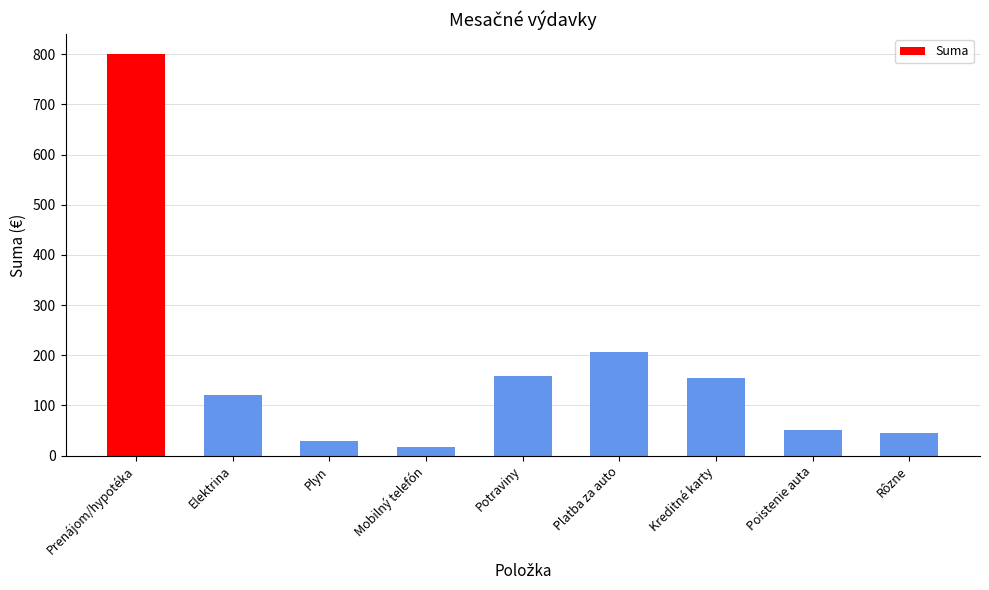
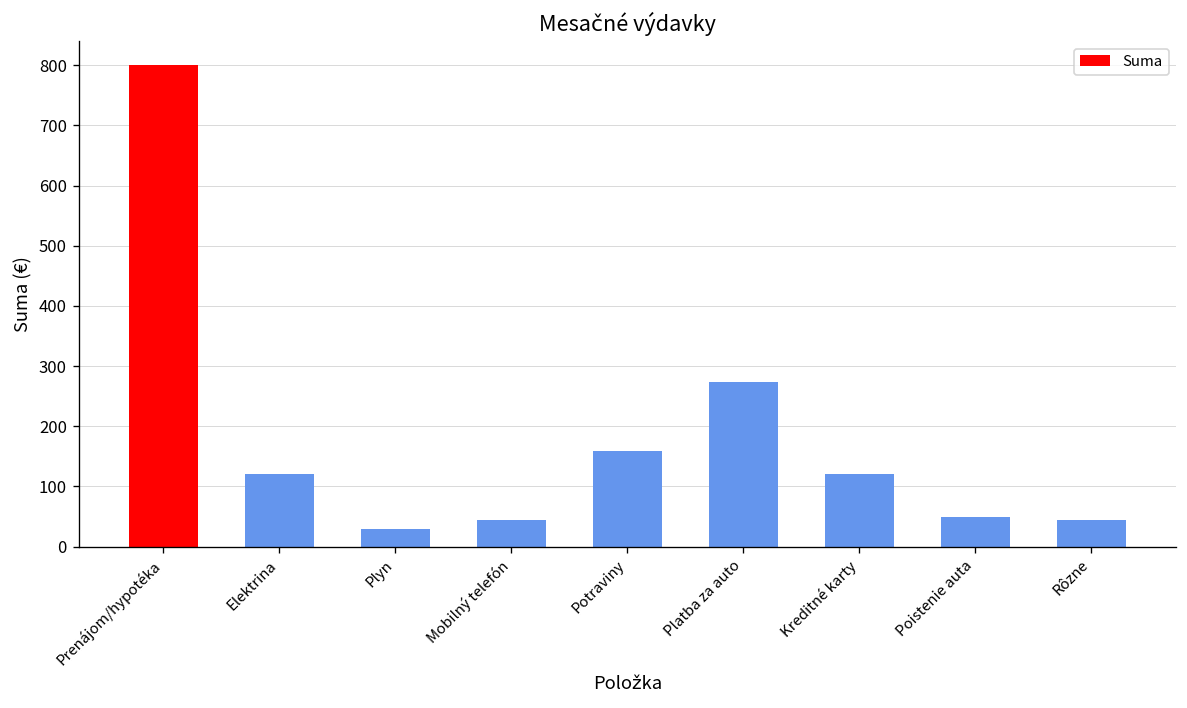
  {
    "Prenájom/hypotéka": 800,
    "Elektrina": 120,
    "Plyn": 30,
-   "Mobilný telefón": 20,
+   "Mobilný telefón": 50,
    "Potraviny": 160,
-   "Platba za auto": 210,
-   "Kreditné karty": 160,
+   "Platba za auto": 270,
+   "Kreditné karty": 120,
    "Poistenie auta": 50,
    "Rôzne": 50
  }
